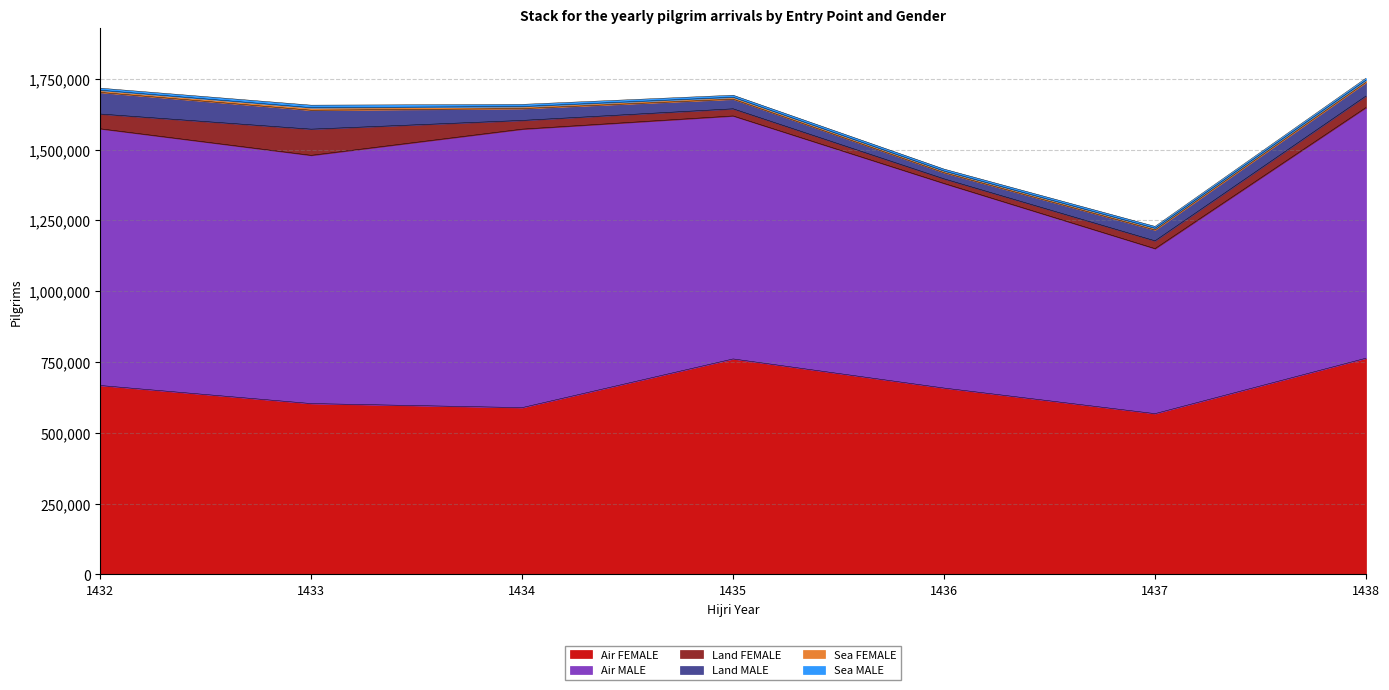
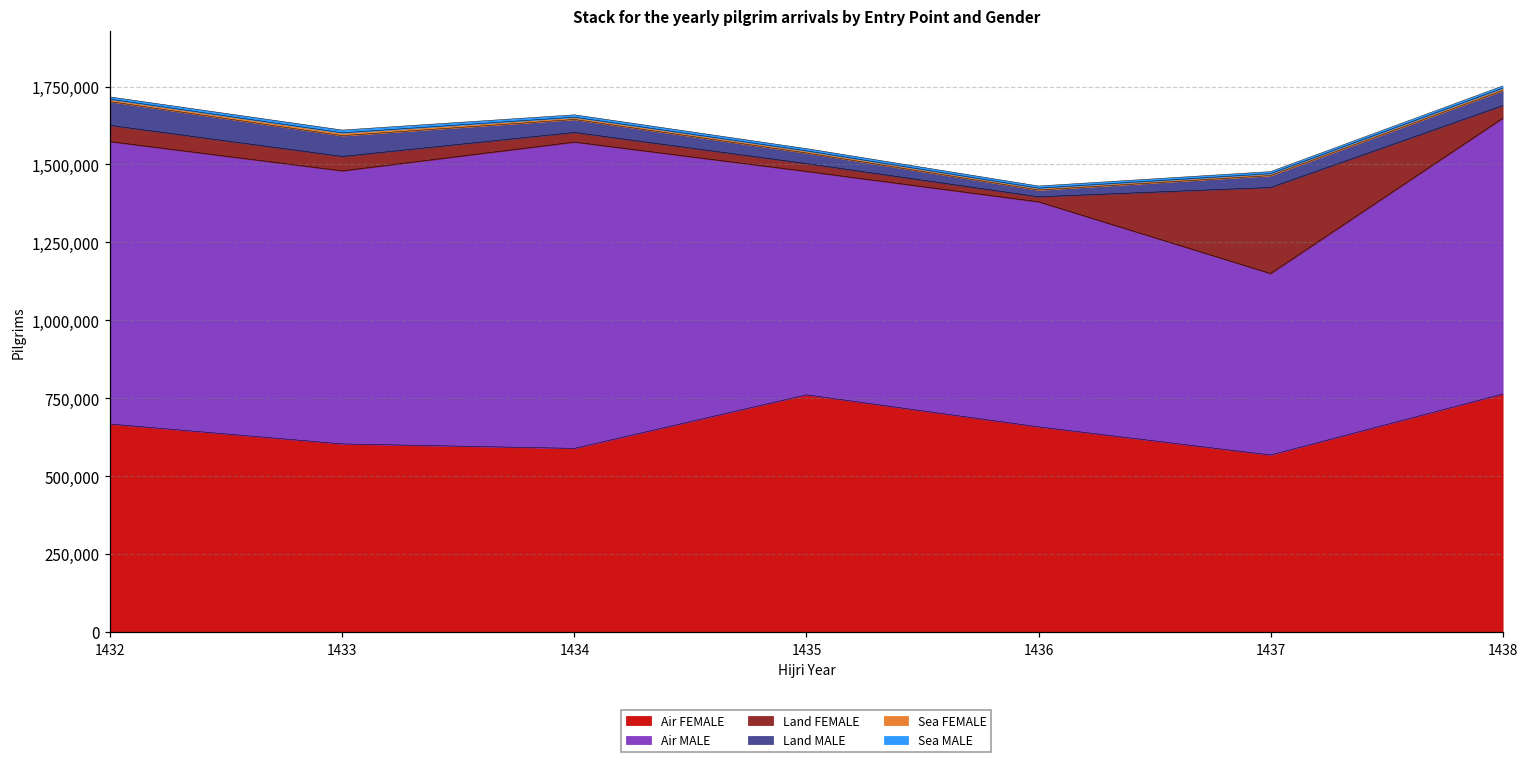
  {
    "Air FEMALE": {
      "1432": "670,000",
      "1433": "600,000",
      "1434": "590,000",
      "1435": "760,000",
      "1436": "660,000",
      "1437": "570,000",
      "1438": "760,000"
    },
    "Air MALE": {
      "1432": "910,000",
      "1433": "880,000",
      "1434": "980,000",
-     "1435": "860,000",
+     "1435": "720,000",
      "1436": "720,000",
      "1437": "580,000",
      "1438": "880,000"
    },
    "Land FEMALE": {
      "1432": "50,000",
-     "1433": "90,000",
+     "1433": "50,000",
      "1434": "30,000",
      "1435": "30,000",
      "1436": "20,000",
-     "1437": "30,000",
+     "1437": "280,000",
      "1438": "40,000"
    }
  }
